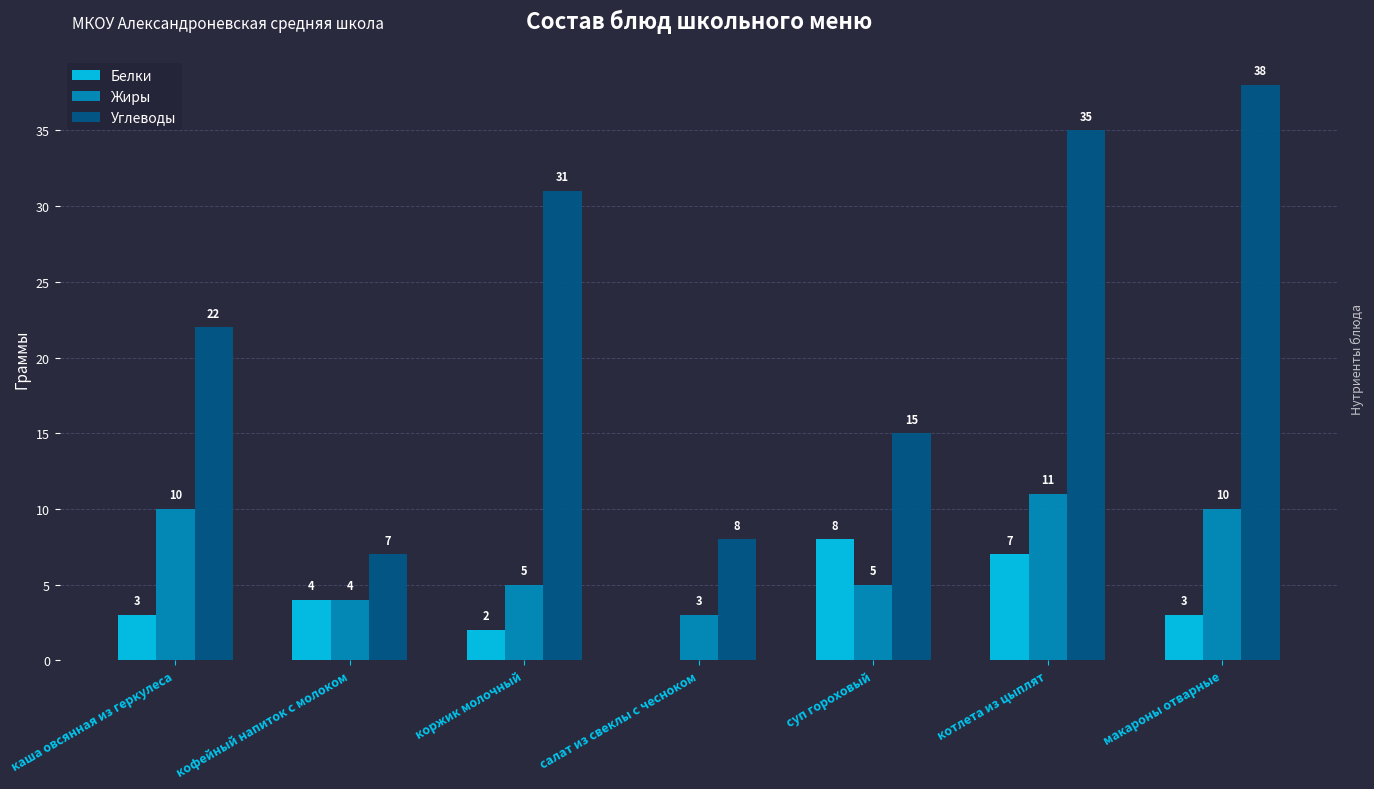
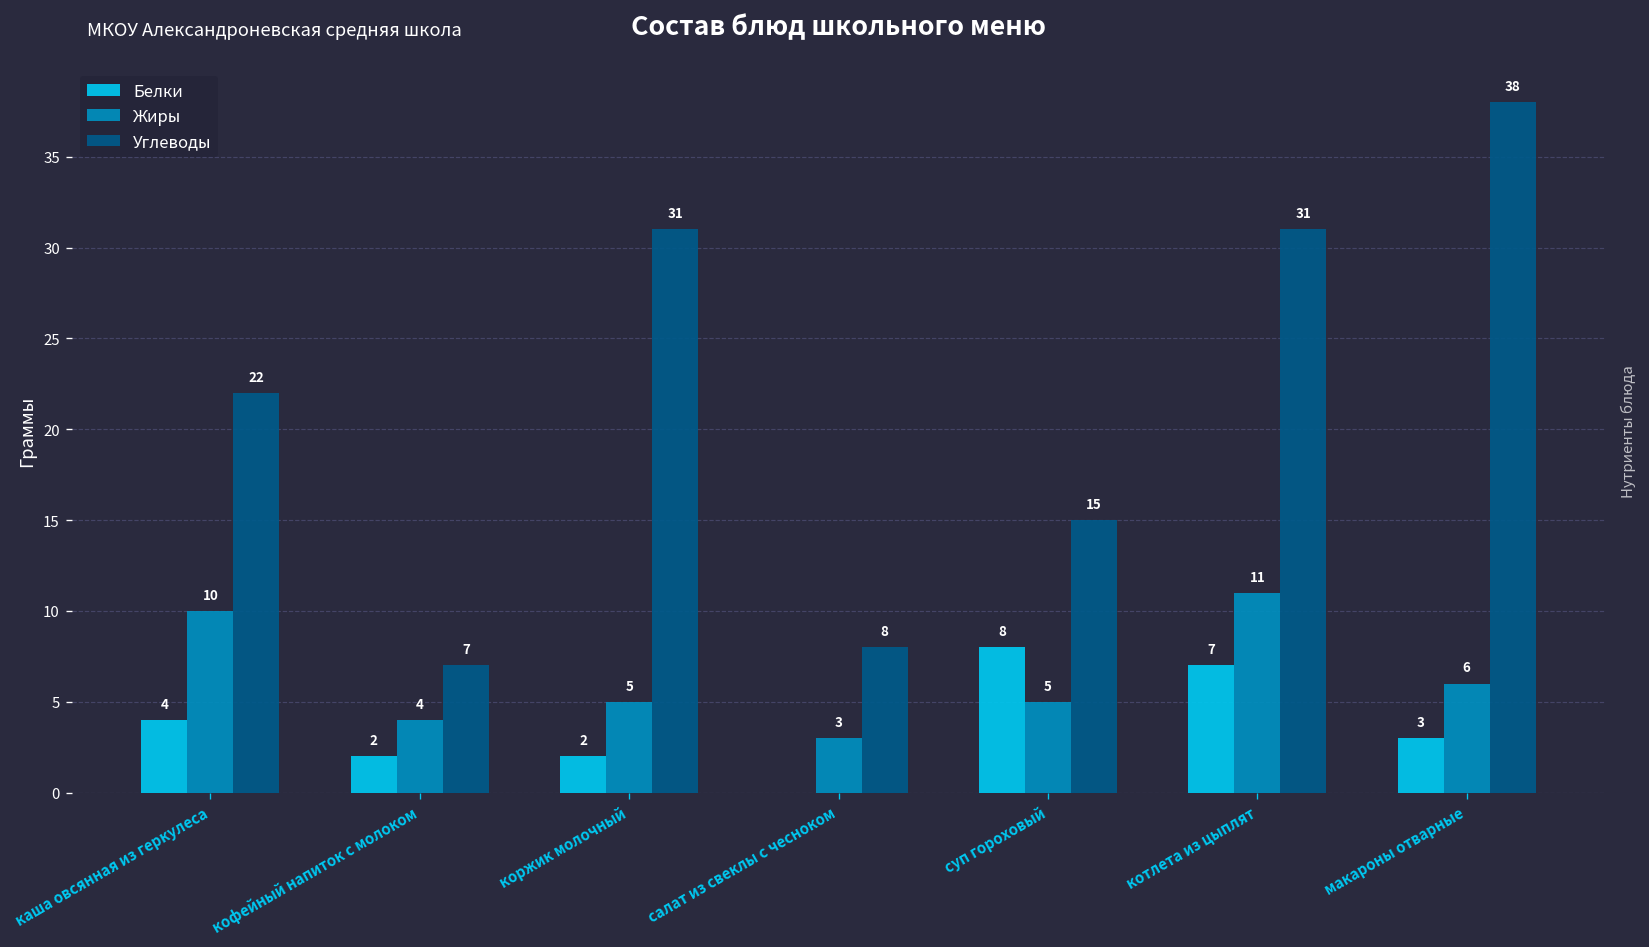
  {
    "Белки": {
-     "каша овсянная из геркулеса": 3,
-     "кофейный напиток с молоком": 4,
+     "каша овсянная из геркулеса": 4,
+     "кофейный напиток с молоком": 2,
      "коржик молочный": 2,
      "суп гороховый": 8,
      "котлета из цыплят": 7,
      "макароны отварные": 3
    },
    "Жиры": {
      "каша овсянная из геркулеса": 10,
      "кофейный напиток с молоком": 4,
      "коржик молочный": 5,
      "салат из свеклы с чесноком": 3,
      "суп гороховый": 5,
      "котлета из цыплят": 11,
-     "макароны отварные": 10
+     "макароны отварные": 6
    },
    "Углеводы": {
      "каша овсянная из геркулеса": 22,
      "кофейный напиток с молоком": 7,
      "коржик молочный": 31,
      "салат из свеклы с чесноком": 8,
      "суп гороховый": 15,
-     "котлета из цыплят": 35,
+     "котлета из цыплят": 31,
      "макароны отварные": 38
    }
  }
